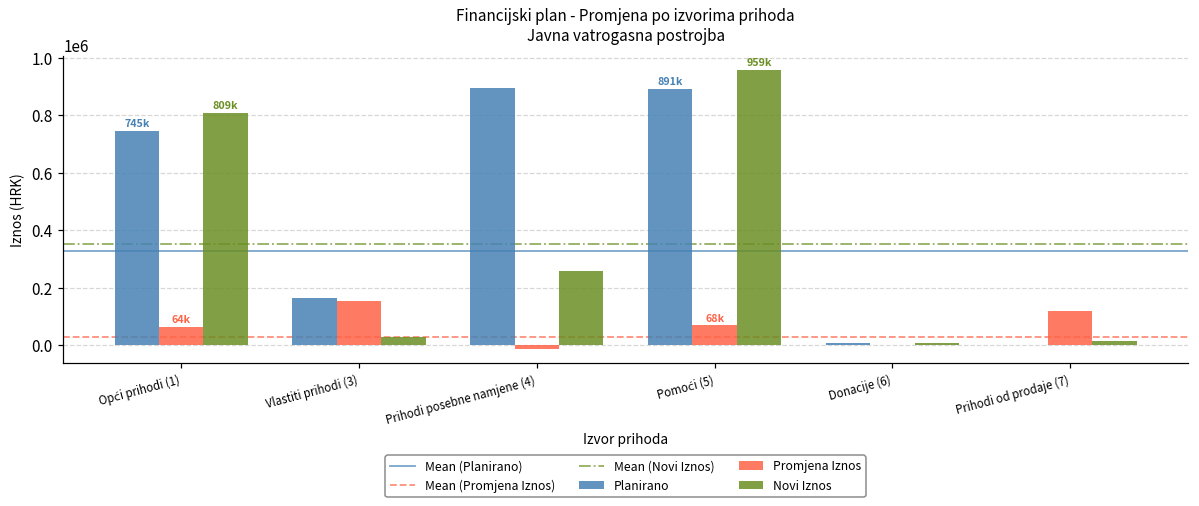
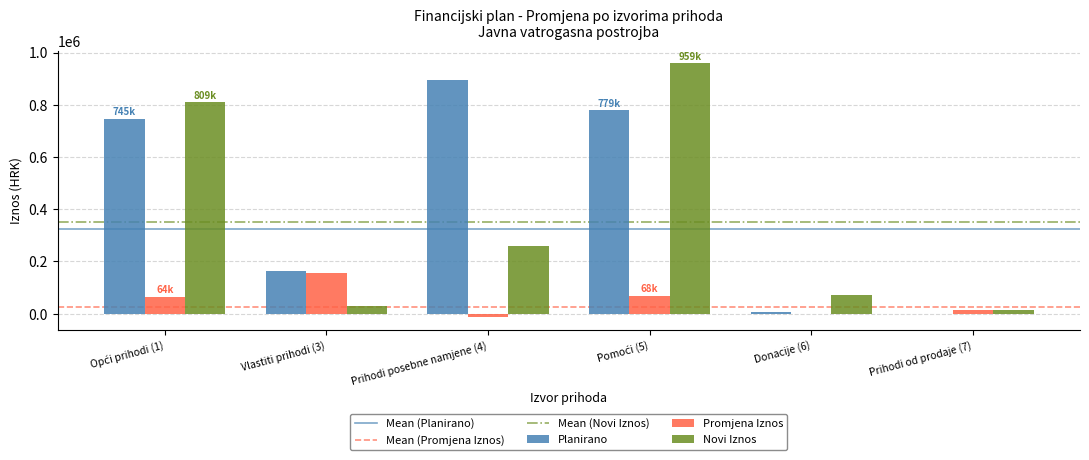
  {
    "Planirano": {
      "Opći prihodi (1)": "745k",
-     "Pomoći (5)": "891k"
+     "Pomoći (5)": "779k"
    },
    "Promjena Iznos": {
      "Vlastiti prihodi (3)": "150000",
      "Prihodi posebne namjene (4)": "-10000",
      "Donacije (6)": "0",
-     "Prihodi od prodaje (7)": "120000"
+     "Prihodi od prodaje (7)": "20000"
    },
    "Novi Iznos": {
      "Vlastiti prihodi (3)": "30000",
      "Prihodi posebne namjene (4)": "260000",
-     "Donacije (6)": "10000",
+     "Donacije (6)": "70000",
      "Prihodi od prodaje (7)": "20000"
    }
  }
